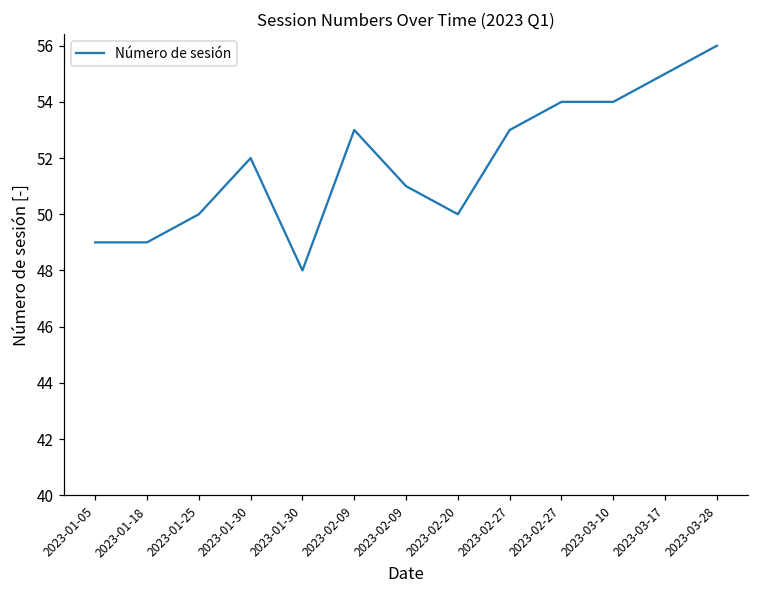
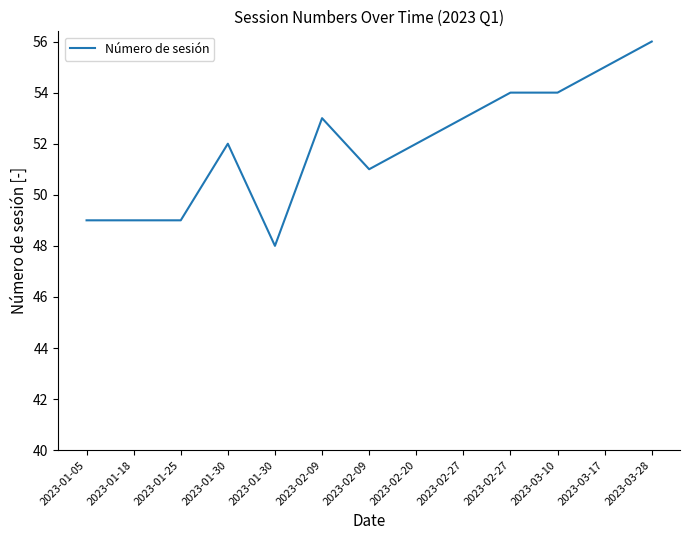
  {
    "2023-01-05": 49,
    "2023-01-18": 49,
-   "2023-01-25": 50,
-   "2023-02-20": 50,
+   "2023-01-25": 49,
+   "2023-02-20": 52,
    "2023-03-10": 54,
    "2023-03-17": 55,
    "2023-03-28": 56
  }
